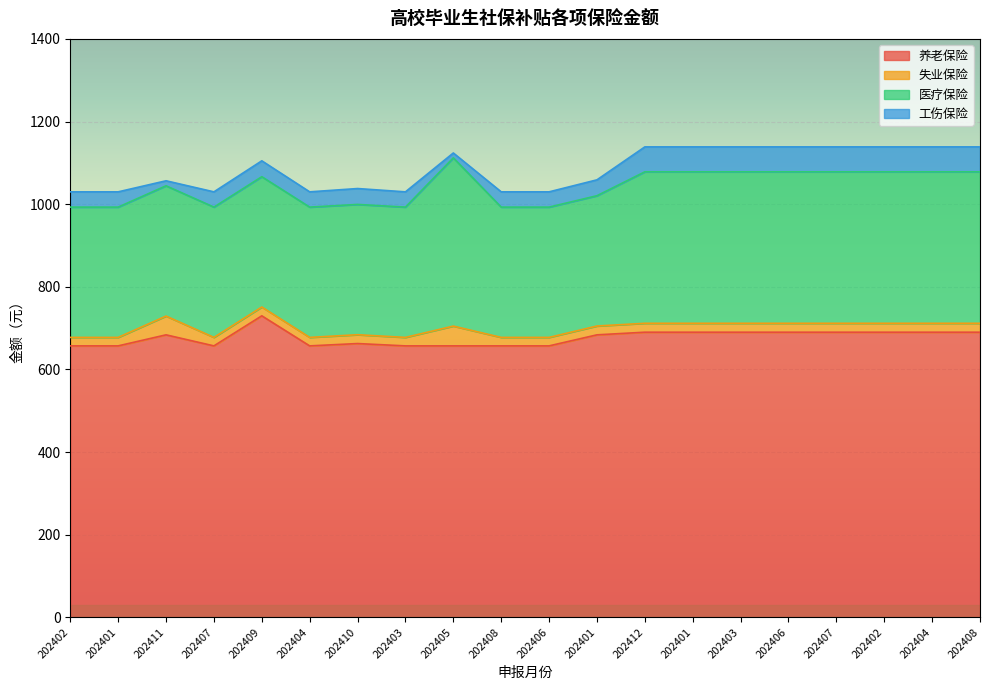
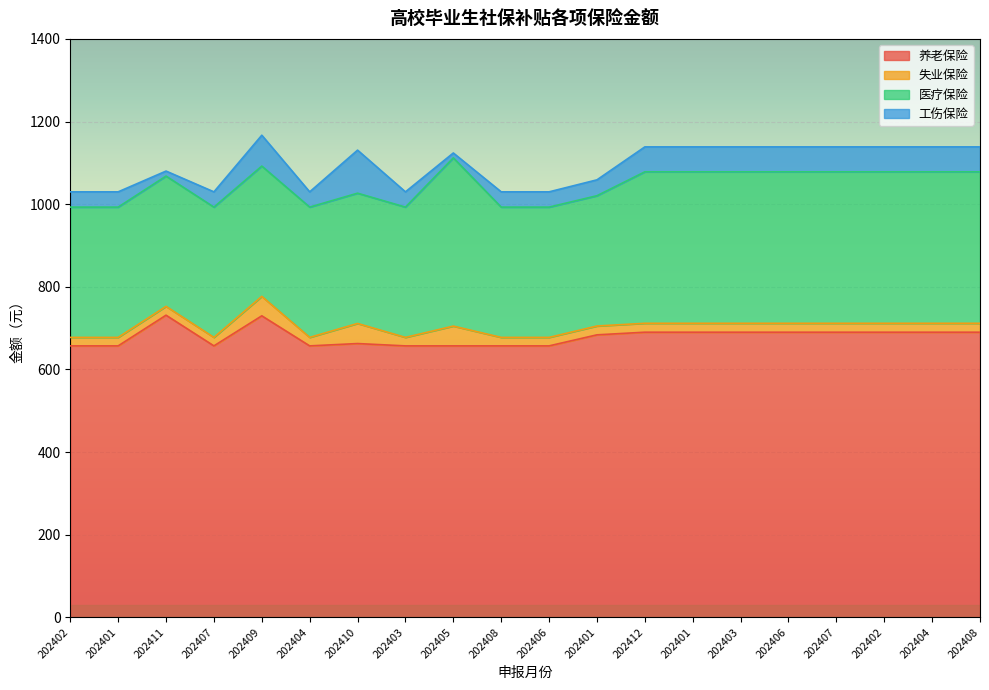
  {
    "养老保险": {
-     "202411": 680,
+     "202411": 730,
      "202409": 730,
      "202410": 660,
      "202405": 660,
      "202412": 690
    },
    "失业保险": {
-     "202411": 50,
-     "202409": 20,
-     "202410": 20,
+     "202411": 20,
+     "202409": 50,
+     "202410": 50,
      "202405": 50,
      "202412": 20
    },
    "医疗保险": {
      "202411": 320,
      "202409": 320,
      "202410": 320,
      "202405": 410,
      "202412": 370
    },
    "工伤保险": {
      "202411": 10,
-     "202409": 40,
-     "202410": 40,
+     "202409": 70,
+     "202410": 100,
      "202405": 10,
      "202412": 60
    }
  }
